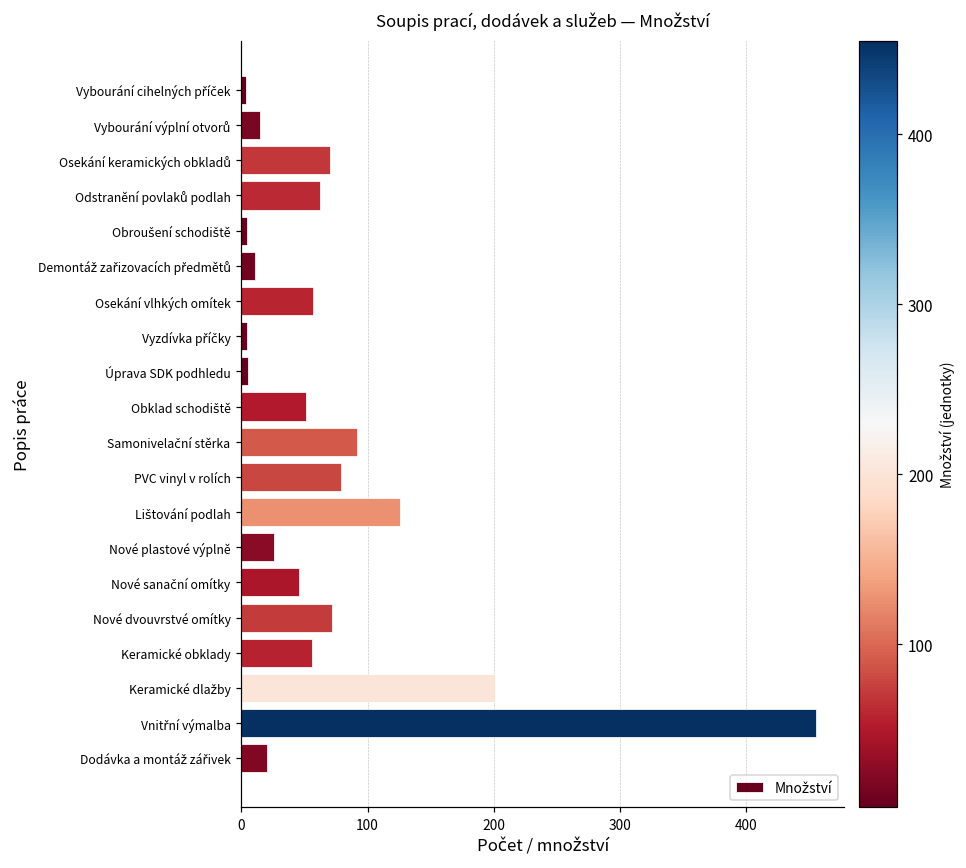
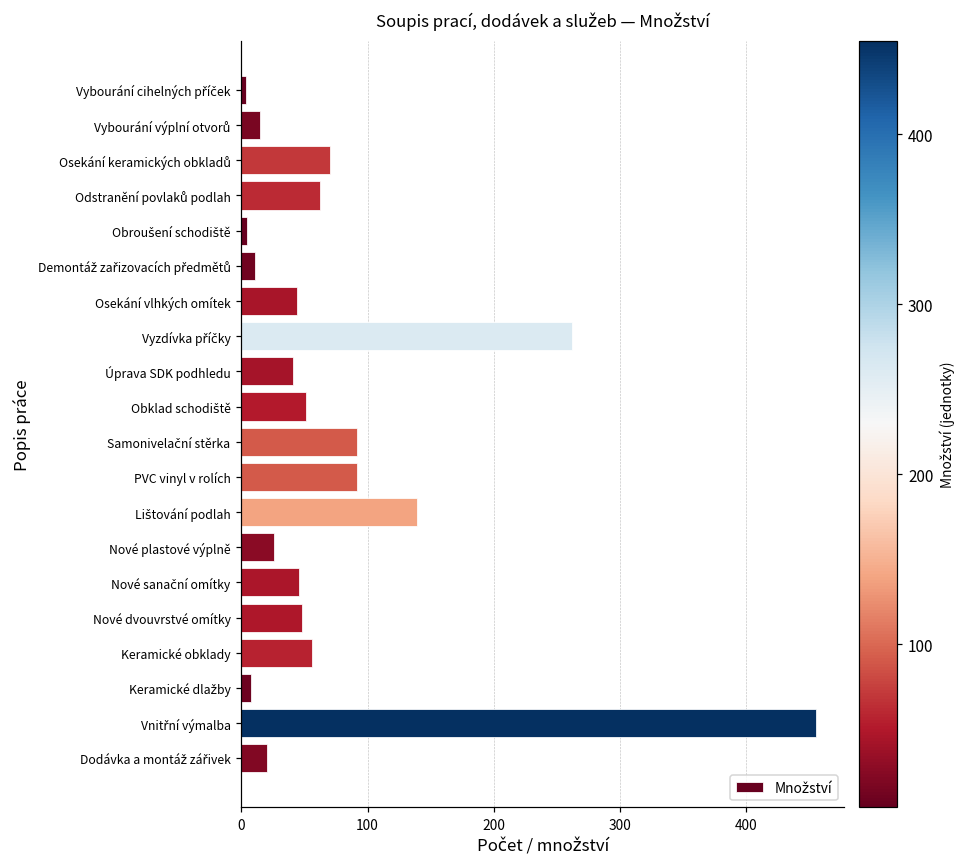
  {
    "Vybourání cihelných příček": 4,
    "Vybourání výplní otvorů": 15,
    "Osekání keramických obkladů": 70,
    "Odstranění povlaků podlah": 62,
    "Obroušení schodiště": 5,
    "Demontáž zařizovacích předmětů": 11,
-   "Osekání vlhkých omítek": 57,
-   "Vyzdívka příčky": 5,
-   "Úprava SDK podhledu": 5,
+   "Osekání vlhkých omítek": 44,
+   "Vyzdívka příčky": 262,
+   "Úprava SDK podhledu": 41,
    "Obklad schodiště": 51,
    "Samonivelační stěrka": 92,
-   "PVC vinyl v rolích": 79,
-   "Lištování podlah": 126,
+   "PVC vinyl v rolích": 92,
+   "Lištování podlah": 139,
    "Nové plastové výplně": 26,
    "Nové sanační omítky": 46,
-   "Nové dvouvrstvé omítky": 72,
+   "Nové dvouvrstvé omítky": 48,
    "Keramické obklady": 56,
-   "Keramické dlažby": 201,
+   "Keramické dlažby": 8,
    "Vnitřní výmalba": 455,
    "Dodávka a montáž zářivek": 20
  }
